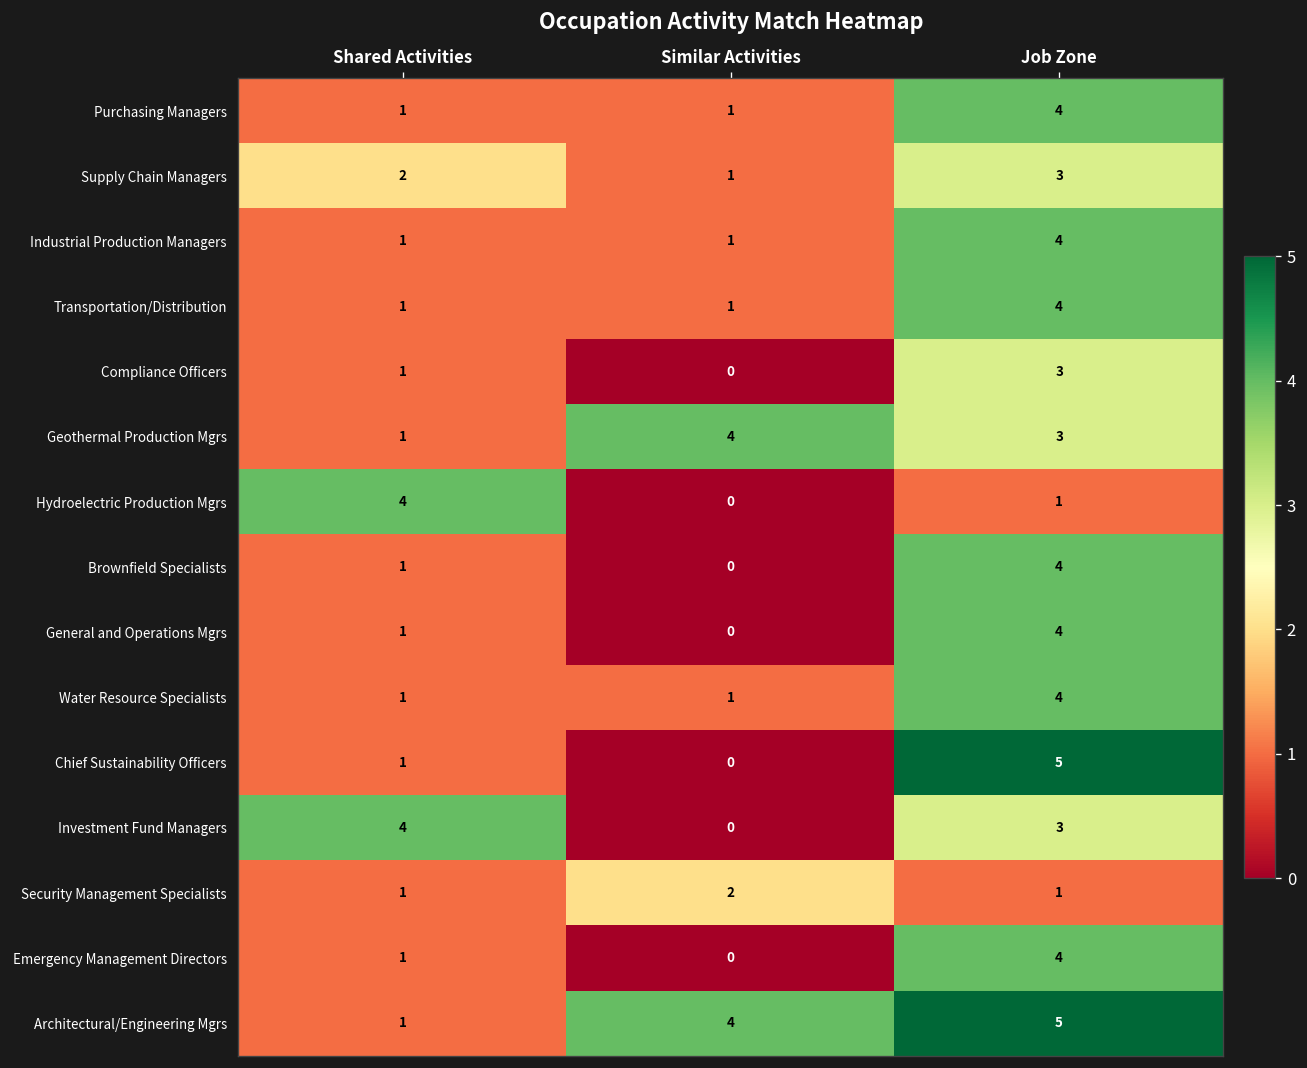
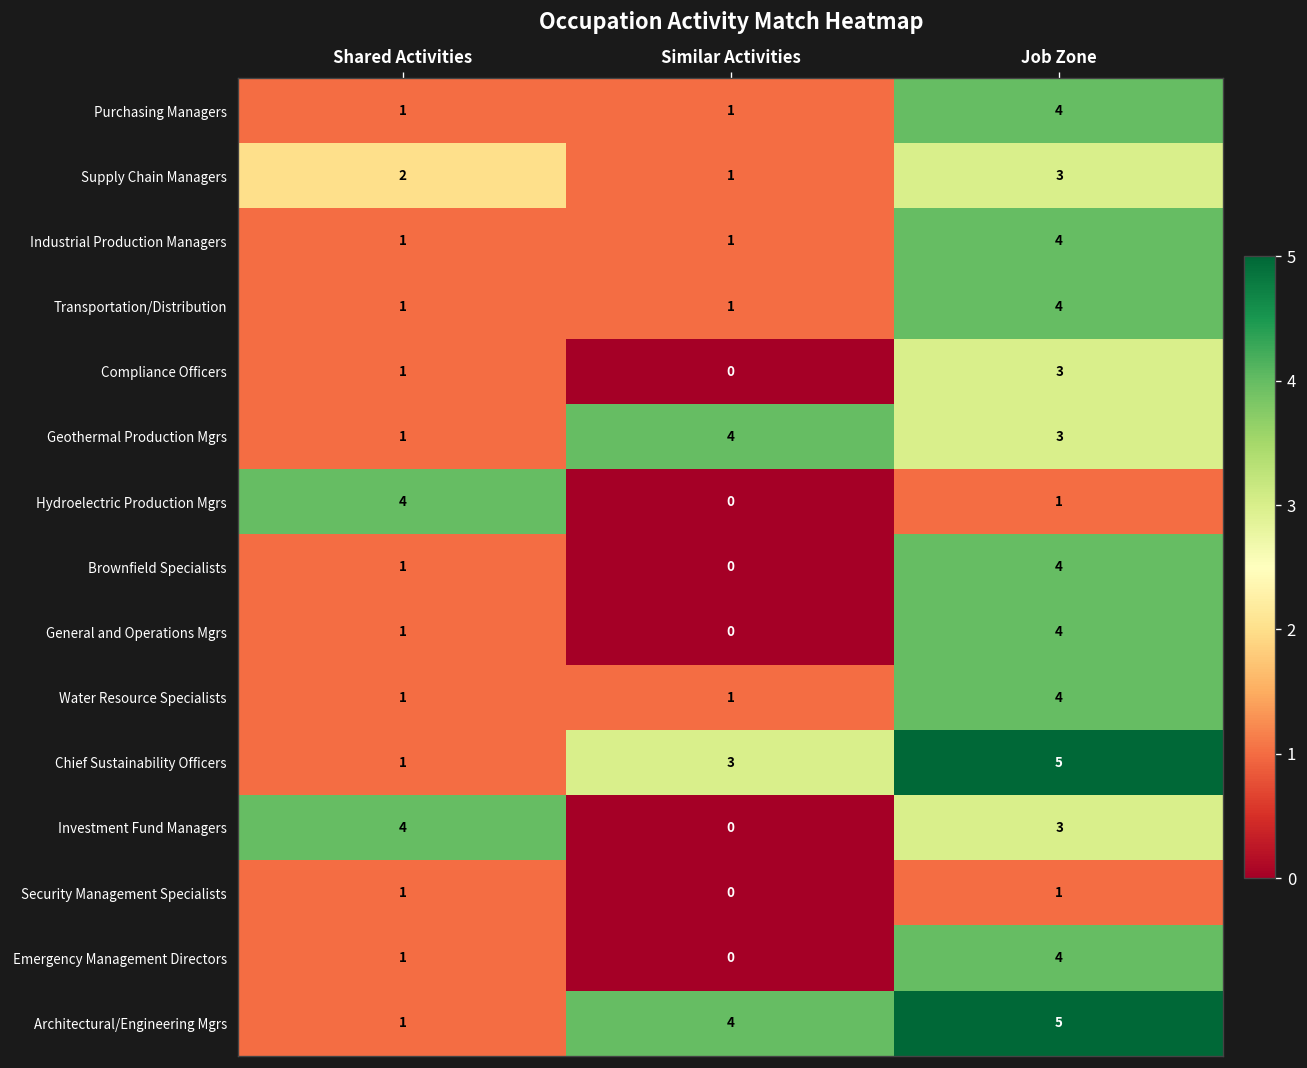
  {
    "Purchasing Managers": {
      "Shared Activities": 1,
      "Similar Activities": 1,
      "Job Zone": 4
    },
    "Supply Chain Managers": {
      "Shared Activities": 2,
      "Similar Activities": 1,
      "Job Zone": 3
    },
    "Industrial Production Managers": {
      "Shared Activities": 1,
      "Similar Activities": 1,
      "Job Zone": 4
    },
    "Transportation/Distribution": {
      "Shared Activities": 1,
      "Similar Activities": 1,
      "Job Zone": 4
    },
    "Compliance Officers": {
      "Shared Activities": 1,
      "Similar Activities": 0,
      "Job Zone": 3
    },
    "Geothermal Production Mgrs": {
      "Shared Activities": 1,
      "Similar Activities": 4,
      "Job Zone": 3
    },
    "Hydroelectric Production Mgrs": {
      "Shared Activities": 4,
      "Similar Activities": 0,
      "Job Zone": 1
    },
    "Brownfield Specialists": {
      "Shared Activities": 1,
      "Similar Activities": 0,
      "Job Zone": 4
    },
    "General and Operations Mgrs": {
      "Shared Activities": 1,
      "Similar Activities": 0,
      "Job Zone": 4
    },
    "Water Resource Specialists": {
      "Shared Activities": 1,
      "Similar Activities": 1,
      "Job Zone": 4
    },
    "Chief Sustainability Officers": {
      "Shared Activities": 1,
-     "Similar Activities": 0,
+     "Similar Activities": 3,
      "Job Zone": 5
    },
    "Investment Fund Managers": {
      "Shared Activities": 4,
      "Similar Activities": 0,
      "Job Zone": 3
    },
    "Security Management Specialists": {
      "Shared Activities": 1,
-     "Similar Activities": 2,
+     "Similar Activities": 0,
      "Job Zone": 1
    },
    "Emergency Management Directors": {
      "Shared Activities": 1,
      "Similar Activities": 0,
      "Job Zone": 4
    },
    "Architectural/Engineering Mgrs": {
      "Shared Activities": 1,
      "Similar Activities": 4,
      "Job Zone": 5
    }
  }
